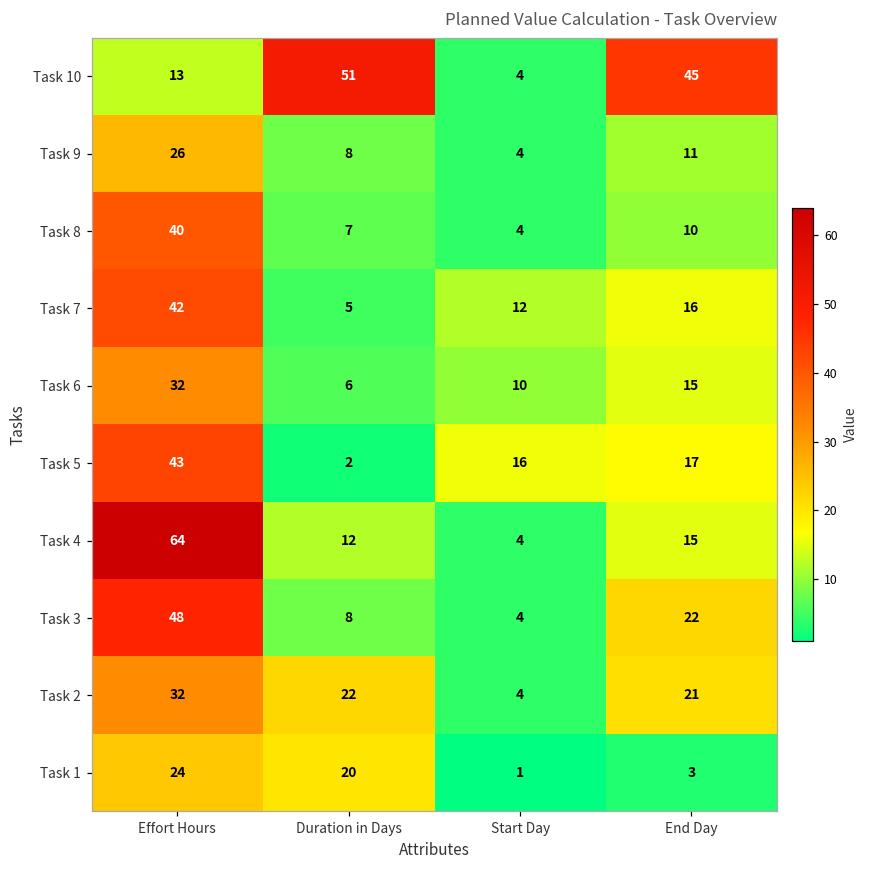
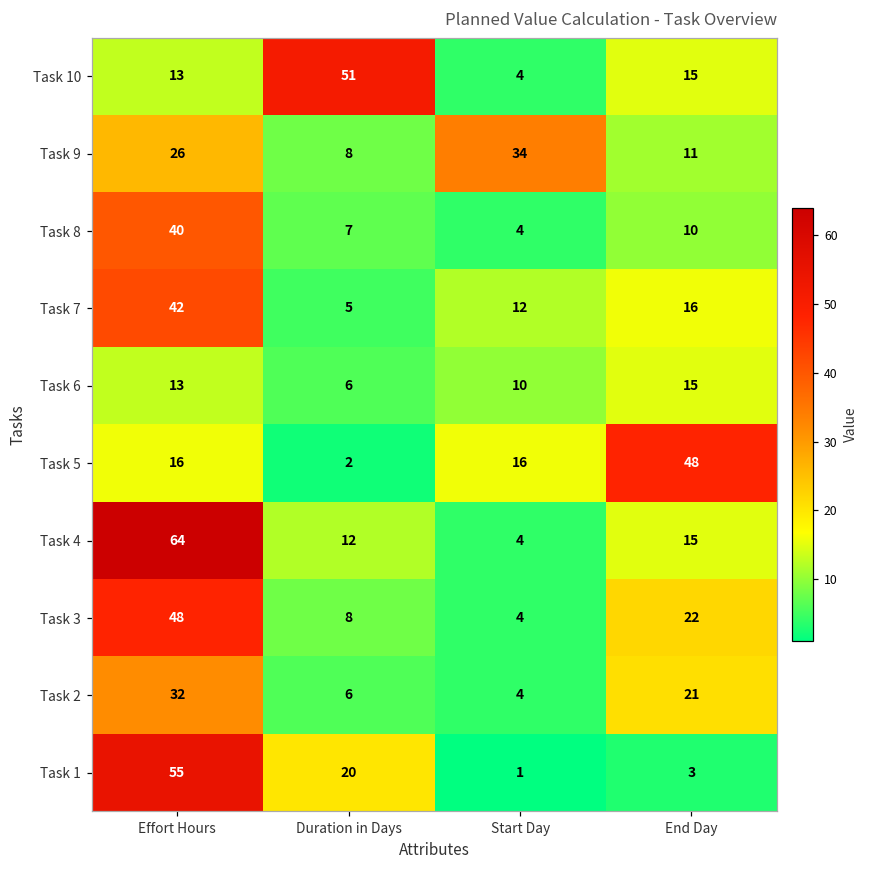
  {
    "Task 10": {
      "Effort Hours": 13,
      "Duration in Days": 51,
      "Start Day": 4,
-     "End Day": 45
+     "End Day": 15
    },
    "Task 9": {
      "Effort Hours": 26,
      "Duration in Days": 8,
-     "Start Day": 4,
+     "Start Day": 34,
      "End Day": 11
    },
    "Task 8": {
      "Effort Hours": 40,
      "Duration in Days": 7,
      "Start Day": 4,
      "End Day": 10
    },
    "Task 7": {
      "Effort Hours": 42,
      "Duration in Days": 5,
      "Start Day": 12,
      "End Day": 16
    },
    "Task 6": {
-     "Effort Hours": 32,
+     "Effort Hours": 13,
      "Duration in Days": 6,
      "Start Day": 10,
      "End Day": 15
    },
    "Task 5": {
-     "Effort Hours": 43,
+     "Effort Hours": 16,
      "Duration in Days": 2,
      "Start Day": 16,
-     "End Day": 17
+     "End Day": 48
    },
    "Task 4": {
      "Effort Hours": 64,
      "Duration in Days": 12,
      "Start Day": 4,
      "End Day": 15
    },
    "Task 3": {
      "Effort Hours": 48,
      "Duration in Days": 8,
      "Start Day": 4,
      "End Day": 22
    },
    "Task 2": {
      "Effort Hours": 32,
-     "Duration in Days": 22,
+     "Duration in Days": 6,
      "Start Day": 4,
      "End Day": 21
    },
    "Task 1": {
-     "Effort Hours": 24,
+     "Effort Hours": 55,
      "Duration in Days": 20,
      "Start Day": 1,
      "End Day": 3
    }
  }
